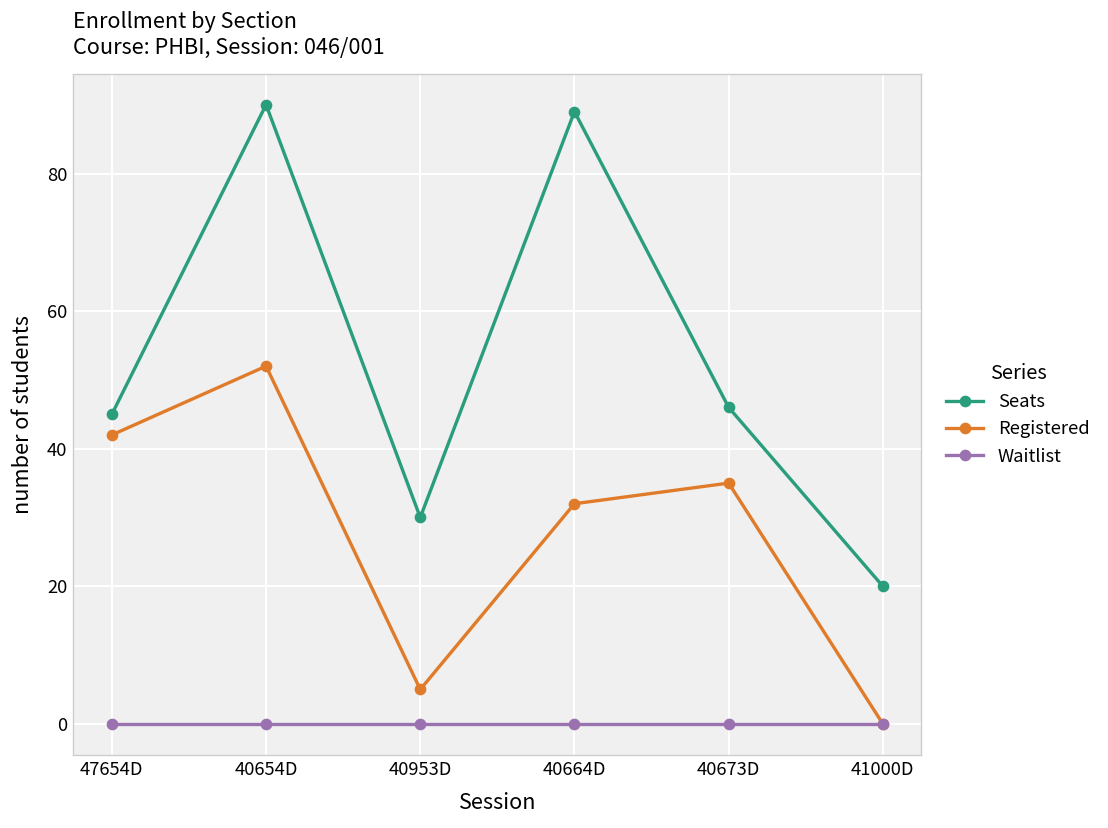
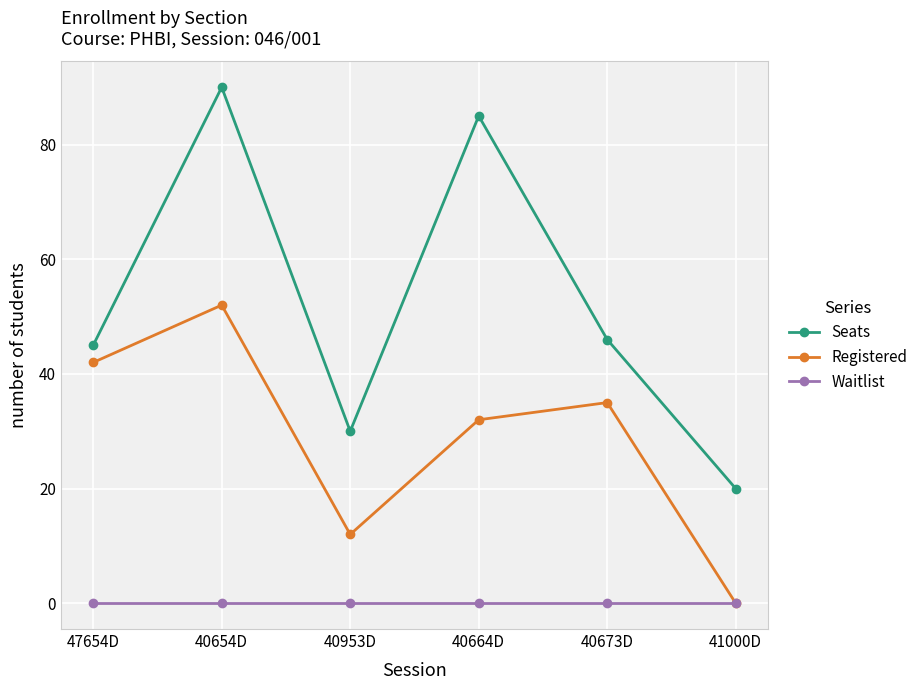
  {
    "Seats": {
      "47654D": 45,
      "40654D": 90,
      "40953D": 30,
-     "40664D": 89,
+     "40664D": 85,
      "40673D": 46,
      "41000D": 20
    },
    "Registered": {
      "47654D": 42,
      "40654D": 52,
-     "40953D": 5,
+     "40953D": 12,
      "40664D": 32,
      "40673D": 35
    },
    "Waitlist": {
      "47654D": 0,
      "40654D": 0,
      "40953D": 0,
      "40664D": 0,
      "40673D": 0
    }
  }
